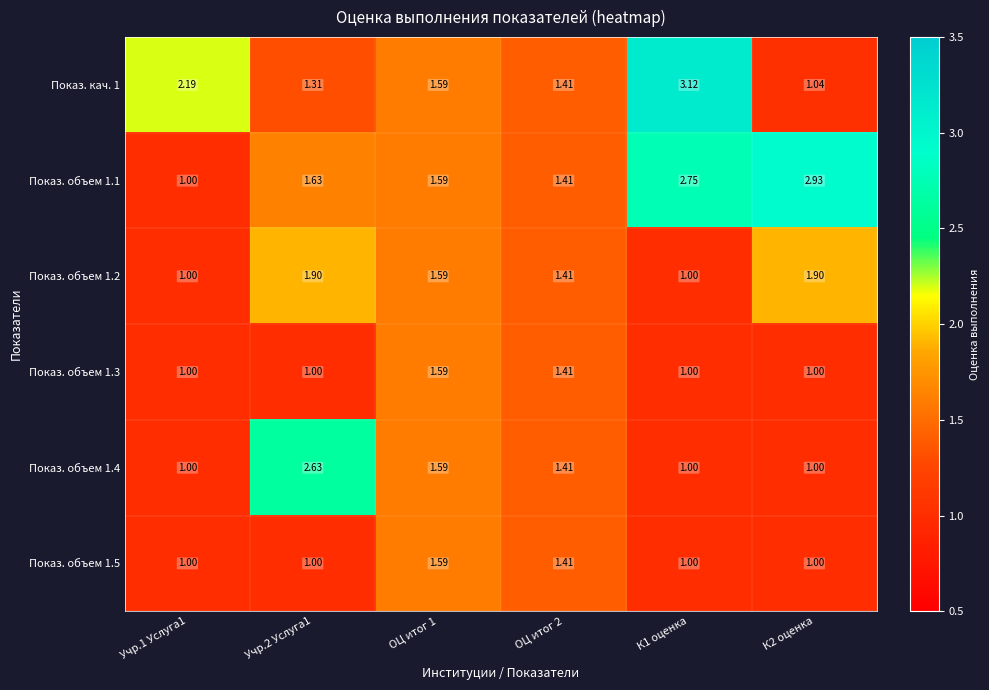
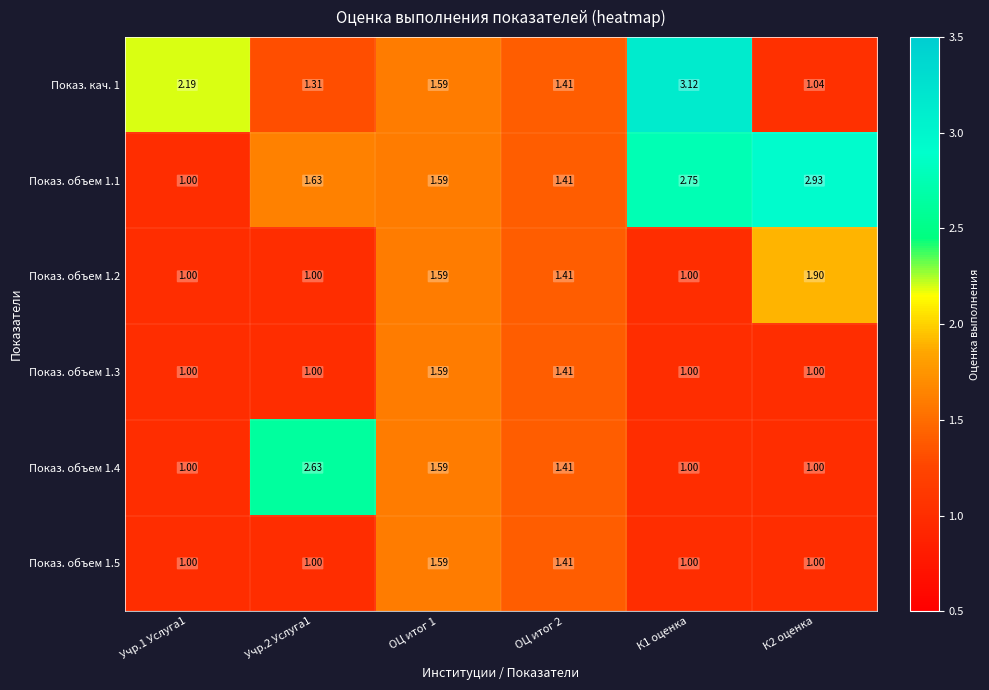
  {
    "Показ. объем 1.2": {
-     "Учр.2 Услуга1": 1.90
+     "Учр.2 Услуга1": 1.00
    }
  }
